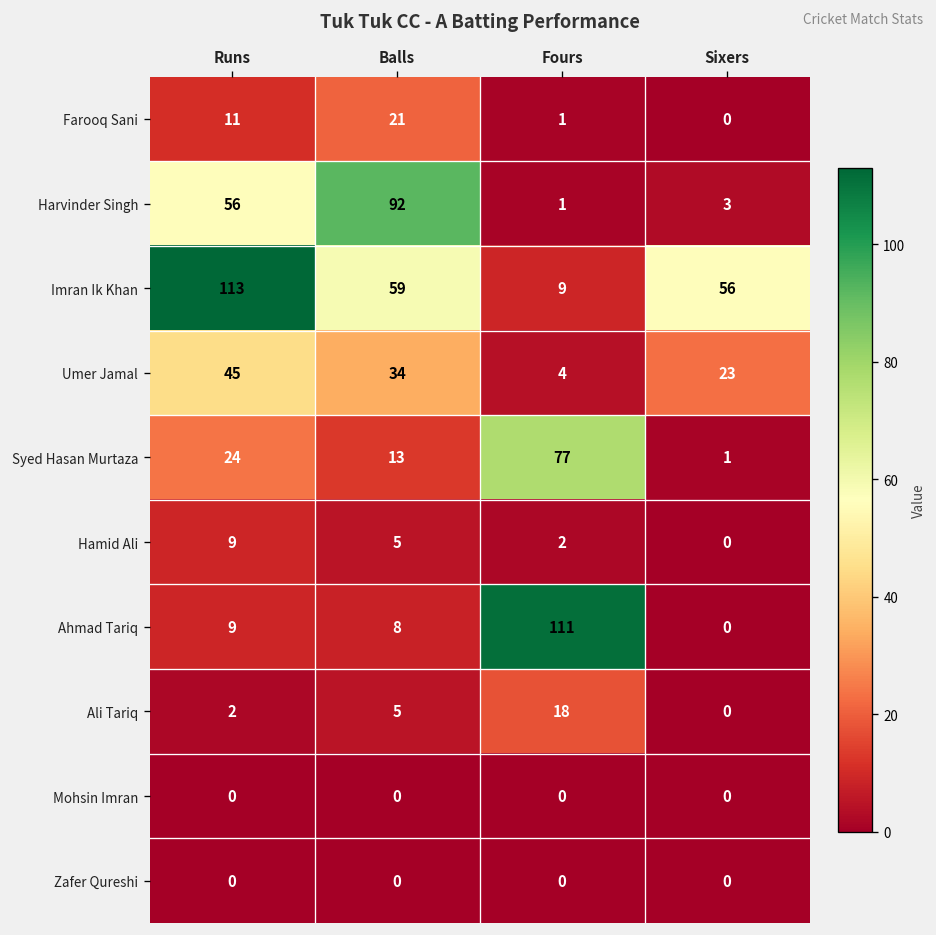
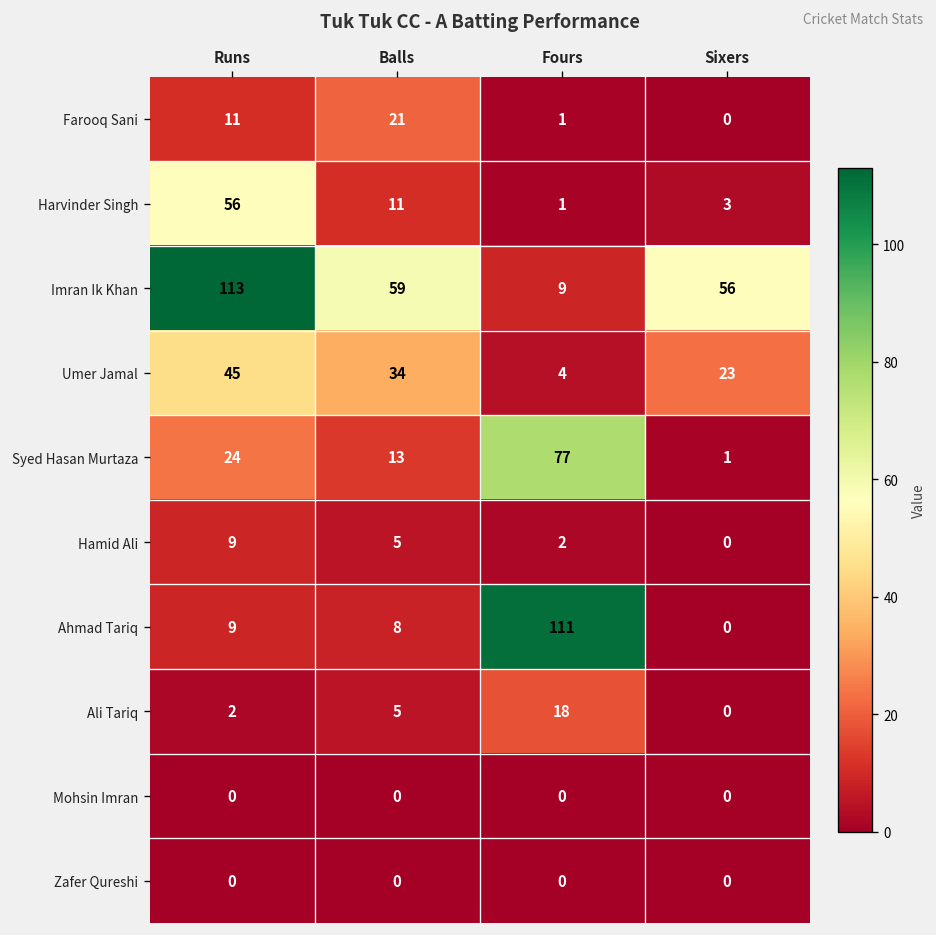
  {
    "Farooq Sani": {
      "Runs": 11,
      "Balls": 21,
      "Fours": 1,
      "Sixers": 0
    },
    "Harvinder Singh": {
      "Runs": 56,
-     "Balls": 92,
+     "Balls": 11,
      "Fours": 1,
      "Sixers": 3
    },
    "Imran Ik Khan": {
      "Runs": 113,
      "Balls": 59,
      "Fours": 9,
      "Sixers": 56
    },
    "Umer Jamal": {
      "Runs": 45,
      "Balls": 34,
      "Fours": 4,
      "Sixers": 23
    },
    "Syed Hasan Murtaza": {
      "Runs": 24,
      "Balls": 13,
      "Fours": 77,
      "Sixers": 1
    },
    "Hamid Ali": {
      "Runs": 9,
      "Balls": 5,
      "Fours": 2,
      "Sixers": 0
    },
    "Ahmad Tariq": {
      "Runs": 9,
      "Balls": 8,
      "Fours": 111,
      "Sixers": 0
    },
    "Ali Tariq": {
      "Runs": 2,
      "Balls": 5,
      "Fours": 18,
      "Sixers": 0
    },
    "Mohsin Imran": {
      "Runs": 0,
      "Balls": 0,
      "Fours": 0,
      "Sixers": 0
    },
    "Zafer Qureshi": {
      "Runs": 0,
      "Balls": 0,
      "Fours": 0,
      "Sixers": 0
    }
  }
